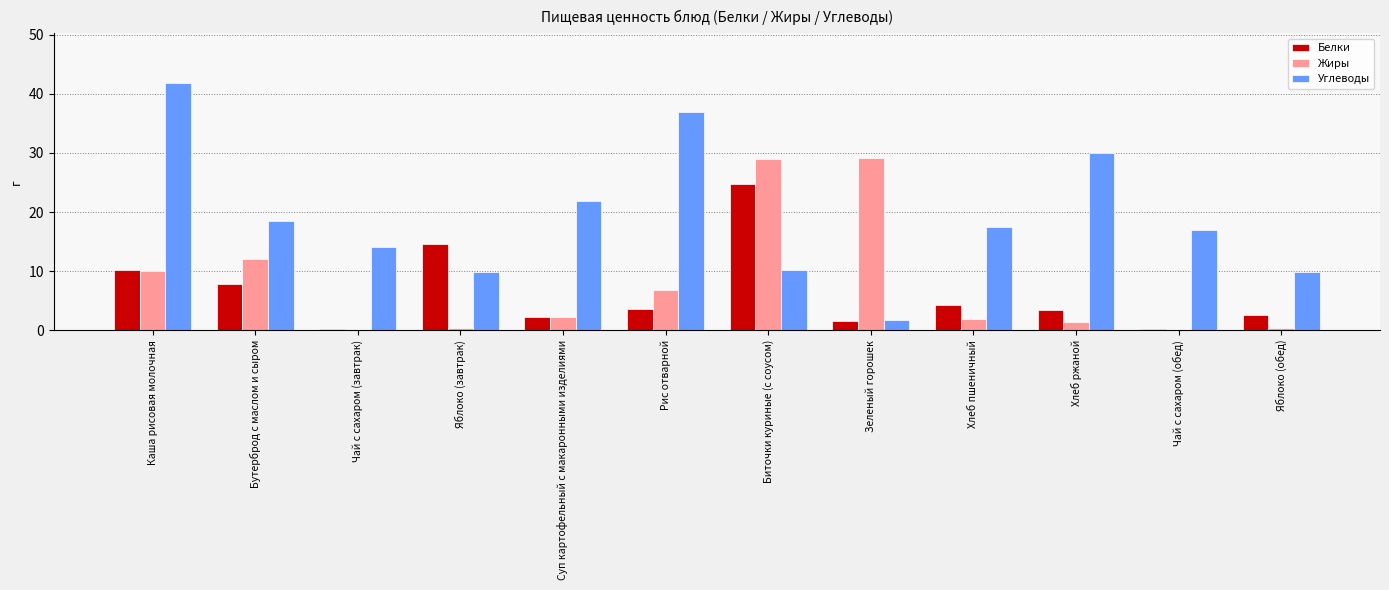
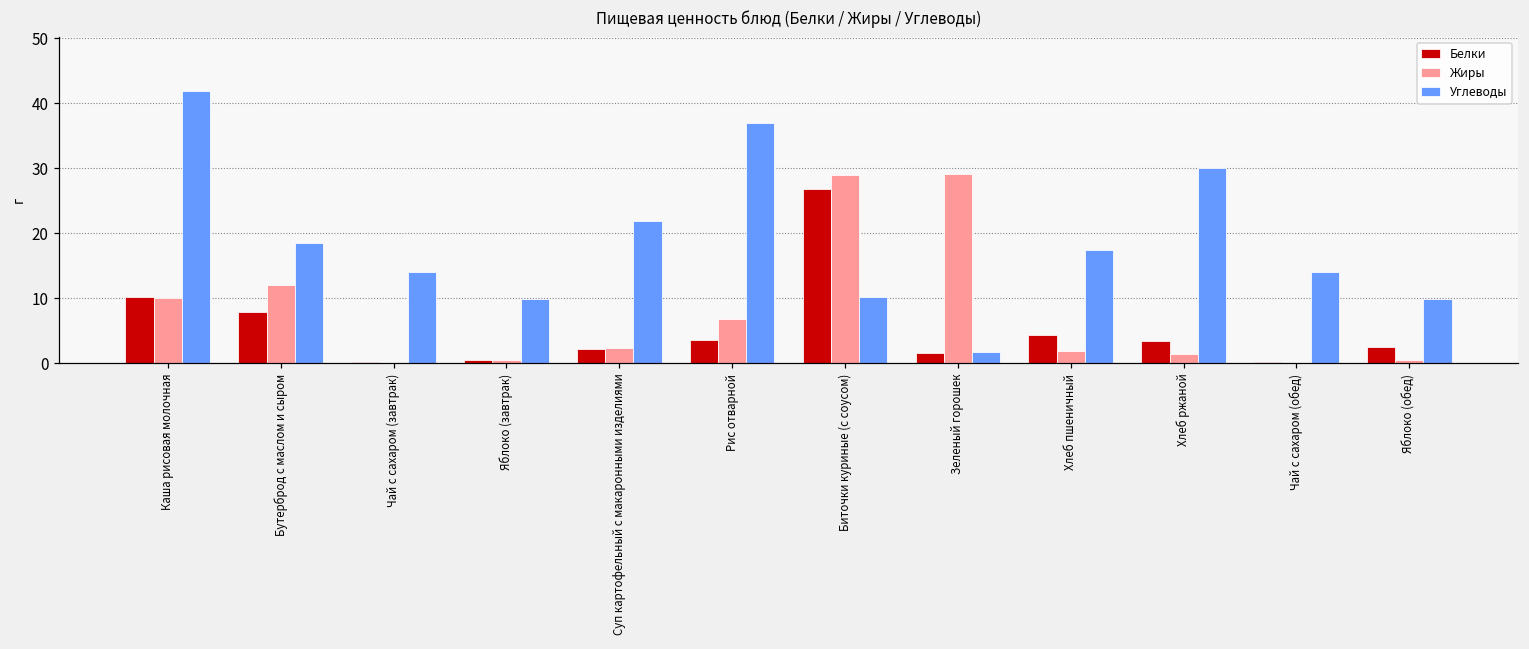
  {
    "Белки": {
      "Каша рисовая молочная": 10,
      "Бутерброд с маслом и сыром": 8,
-     "Яблоко (завтрак)": 15,
+     "Яблоко (завтрак)": 0,
      "Суп картофельный с макаронными изделиями": 2,
      "Рис отварной": 4,
-     "Биточки куриные (с соусом)": 25,
+     "Биточки куриные (с соусом)": 27,
      "Зеленый горошек": 2,
      "Хлеб пшеничный": 4,
      "Хлеб ржаной": 3,
      "Яблоко (обед)": 3
    },
    "Жиры": {
      "Каша рисовая молочная": 10,
      "Бутерброд с маслом и сыром": 12,
      "Чай с сахаром (завтрак)": 0,
      "Суп картофельный с макаронными изделиями": 2,
      "Рис отварной": 7,
      "Биточки куриные (с соусом)": 29,
      "Зеленый горошек": 29,
      "Хлеб пшеничный": 2,
      "Хлеб ржаной": 1,
      "Чай с сахаром (обед)": 0
    },
    "Углеводы": {
      "Каша рисовая молочная": 42,
      "Бутерброд с маслом и сыром": 19,
      "Чай с сахаром (завтрак)": 14,
      "Яблоко (завтрак)": 10,
      "Суп картофельный с макаронными изделиями": 22,
      "Рис отварной": 37,
      "Биточки куриные (с соусом)": 10,
      "Зеленый горошек": 2,
      "Хлеб пшеничный": 17,
      "Хлеб ржаной": 30,
-     "Чай с сахаром (обед)": 17,
+     "Чай с сахаром (обед)": 14,
      "Яблоко (обед)": 10
    }
  }
